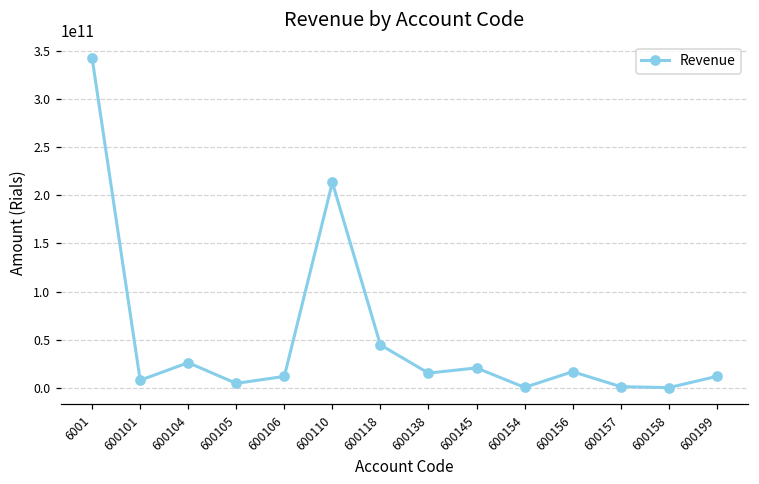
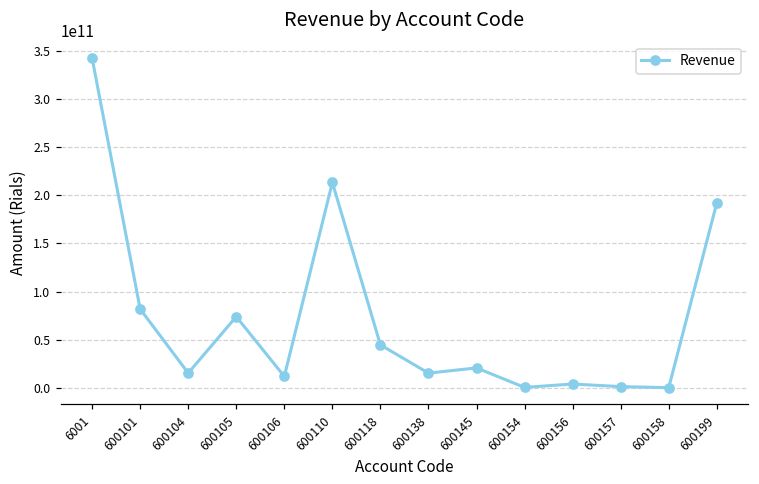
  {
    "6001": 340000000000,
-   "600101": 10000000000,
-   "600104": 30000000000,
-   "600105": 0,
+   "600101": 80000000000,
+   "600104": 20000000000,
+   "600105": 70000000000,
    "600106": 10000000000,
    "600110": 210000000000,
    "600118": 40000000000,
    "600138": 20000000000,
    "600145": 20000000000,
    "600154": 0,
-   "600156": 20000000000,
+   "600156": 0,
    "600157": 0,
    "600158": 0,
-   "600199": 10000000000
+   "600199": 190000000000
  }
